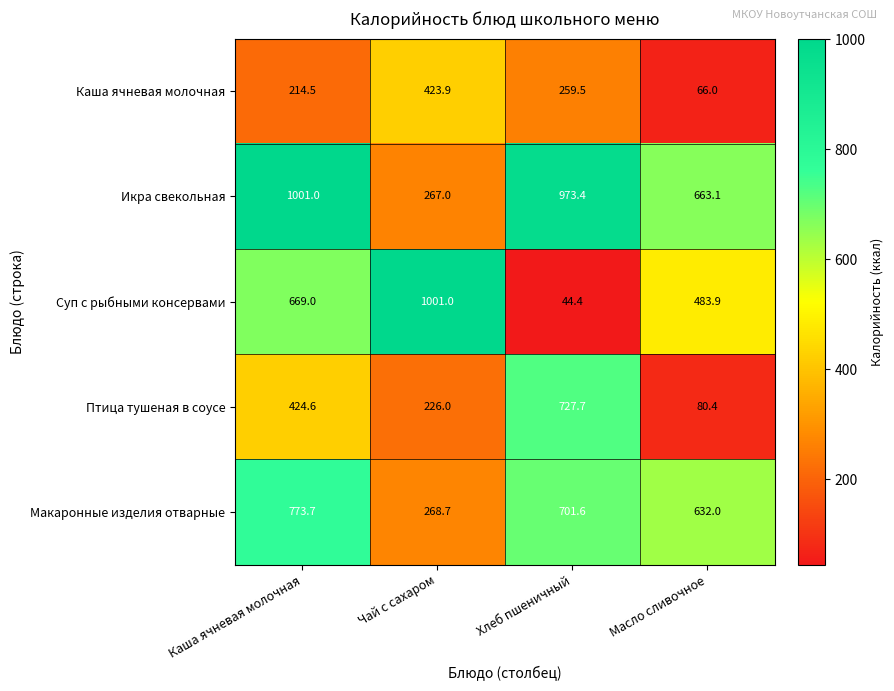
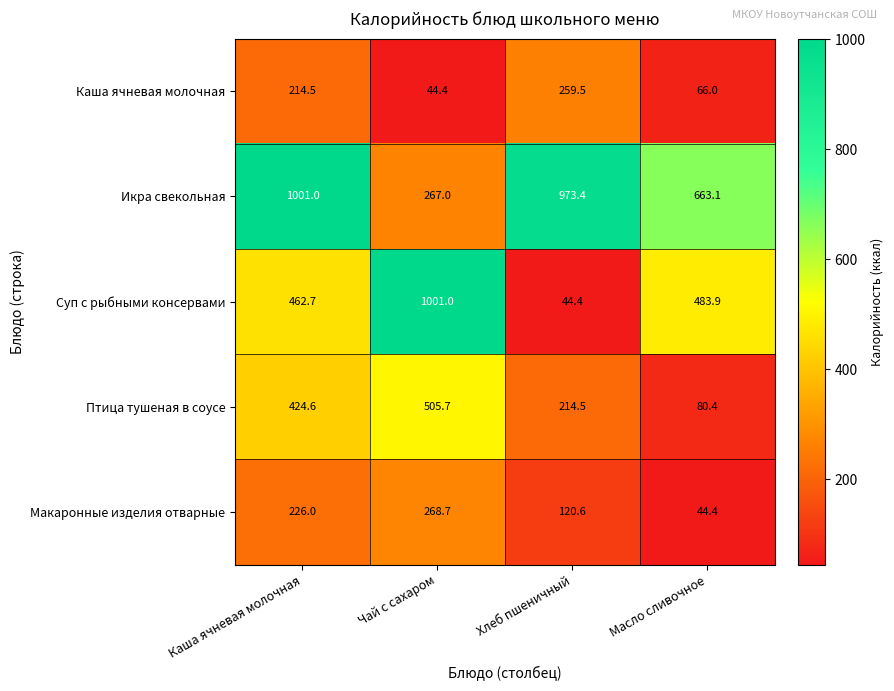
  {
    "Каша ячневая молочная": {
      "Каша ячневая молочная": 214.5,
-     "Чай с сахаром": 423.9,
+     "Чай с сахаром": 44.4,
      "Хлеб пшеничный": 259.5,
      "Масло сливочное": 66.0
    },
    "Икра свекольная": {
      "Каша ячневая молочная": 1001.0,
      "Чай с сахаром": 267.0,
      "Хлеб пшеничный": 973.4,
      "Масло сливочное": 663.1
    },
    "Суп с рыбными консервами": {
-     "Каша ячневая молочная": 669.0,
+     "Каша ячневая молочная": 462.7,
      "Чай с сахаром": 1001.0,
      "Хлеб пшеничный": 44.4,
      "Масло сливочное": 483.9
    },
    "Птица тушеная в соусе": {
      "Каша ячневая молочная": 424.6,
-     "Чай с сахаром": 226.0,
-     "Хлеб пшеничный": 727.7,
+     "Чай с сахаром": 505.7,
+     "Хлеб пшеничный": 214.5,
      "Масло сливочное": 80.4
    },
    "Макаронные изделия отварные": {
-     "Каша ячневая молочная": 773.7,
+     "Каша ячневая молочная": 226.0,
      "Чай с сахаром": 268.7,
-     "Хлеб пшеничный": 701.6,
-     "Масло сливочное": 632.0
+     "Хлеб пшеничный": 120.6,
+     "Масло сливочное": 44.4
    }
  }
